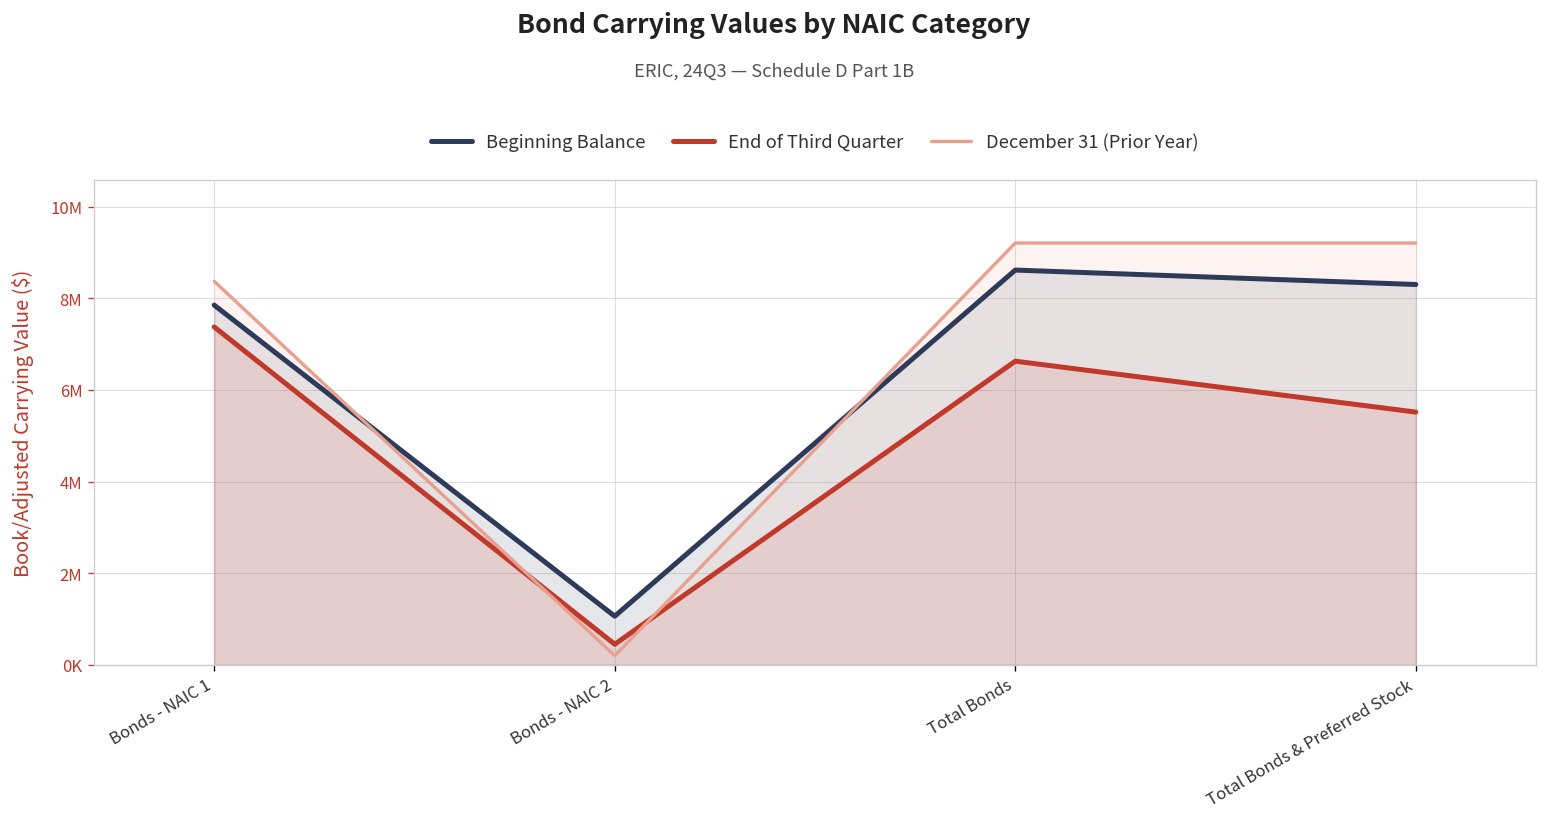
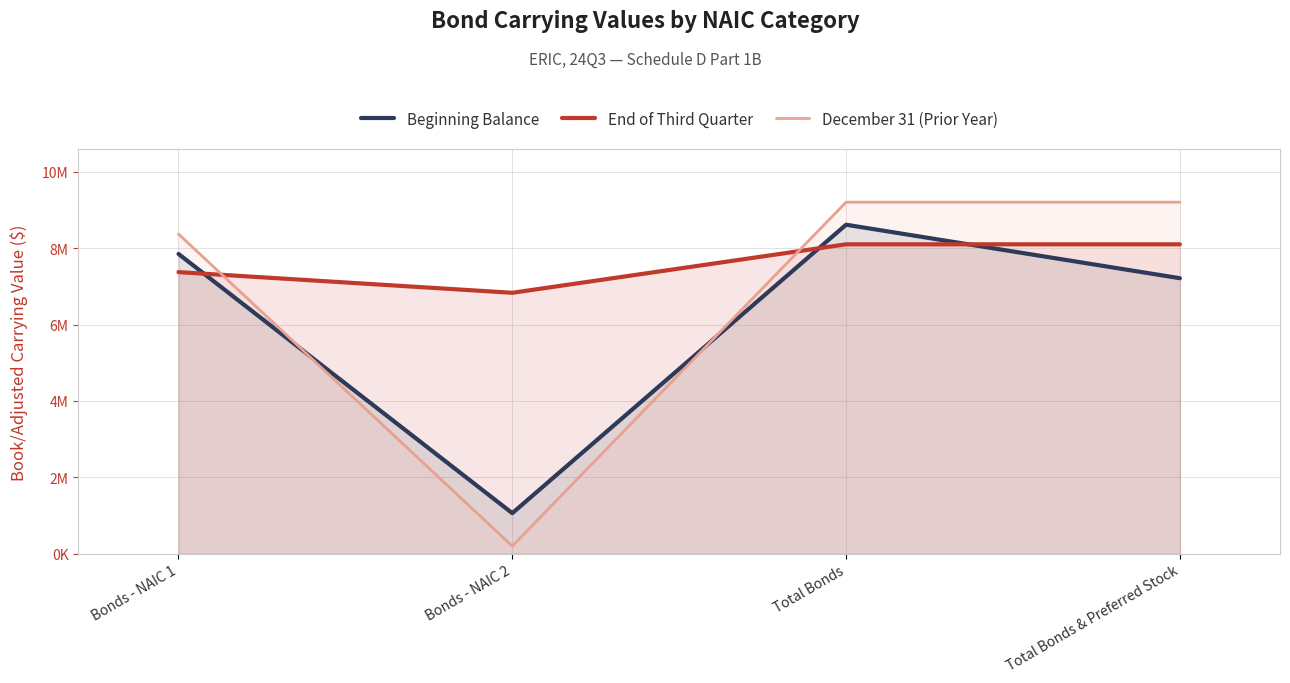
  {
    "Beginning Balance": {
      "Bonds - NAIC 1": 7900000,
      "Bonds - NAIC 2": 1100000,
      "Total Bonds": 8600000,
-     "Total Bonds & Preferred Stock": 8300000
+     "Total Bonds & Preferred Stock": 7200000
    },
    "End of Third Quarter": {
      "Bonds - NAIC 1": 7400000,
-     "Bonds - NAIC 2": 400000,
-     "Total Bonds": 6600000,
-     "Total Bonds & Preferred Stock": 5500000
+     "Bonds - NAIC 2": 6800000,
+     "Total Bonds": 8100000,
+     "Total Bonds & Preferred Stock": 8100000
    },
    "December 31 (Prior Year)": {
      "Bonds - NAIC 1": 8400000,
      "Bonds - NAIC 2": 200000,
      "Total Bonds": 9200000,
      "Total Bonds & Preferred Stock": 9200000
    }
  }
